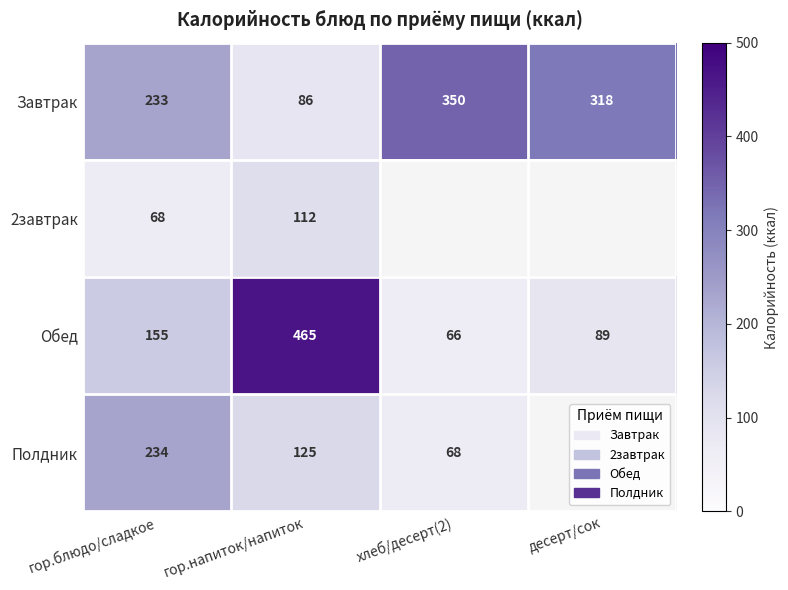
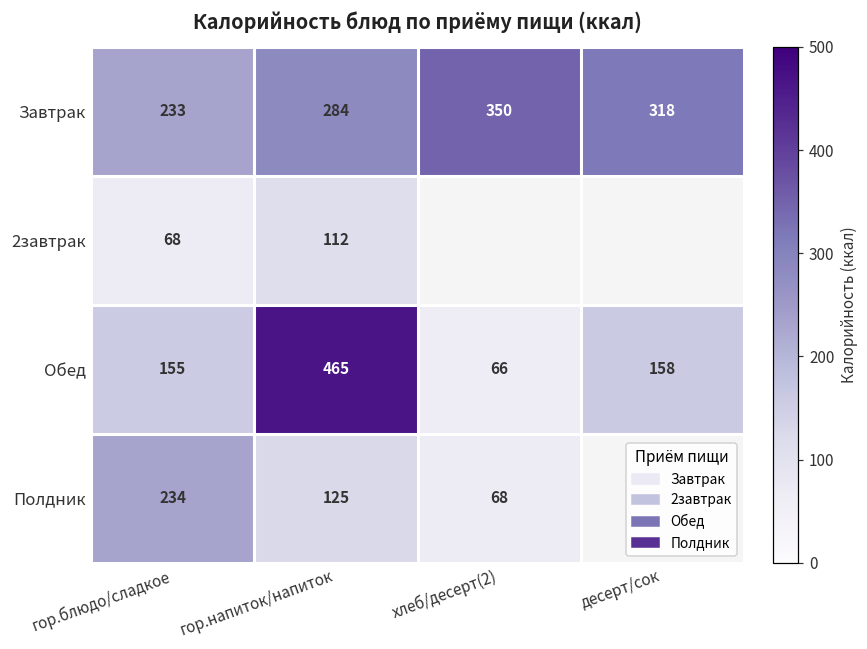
  {
    "Завтрак": {
      "гор.блюдо/сладкое": 233,
-     "гор.напиток/напиток": 86,
+     "гор.напиток/напиток": 284,
      "хлеб/десерт(2)": 350,
      "десерт/сок": 318
    },
    "2завтрак": {
      "гор.блюдо/сладкое": 68,
      "гор.напиток/напиток": 112
    },
    "Обед": {
      "гор.блюдо/сладкое": 155,
      "гор.напиток/напиток": 465,
      "хлеб/десерт(2)": 66,
-     "десерт/сок": 89
+     "десерт/сок": 158
    },
    "Полдник": {
      "гор.блюдо/сладкое": 234,
      "гор.напиток/напиток": 125,
      "хлеб/десерт(2)": 68
    }
  }
